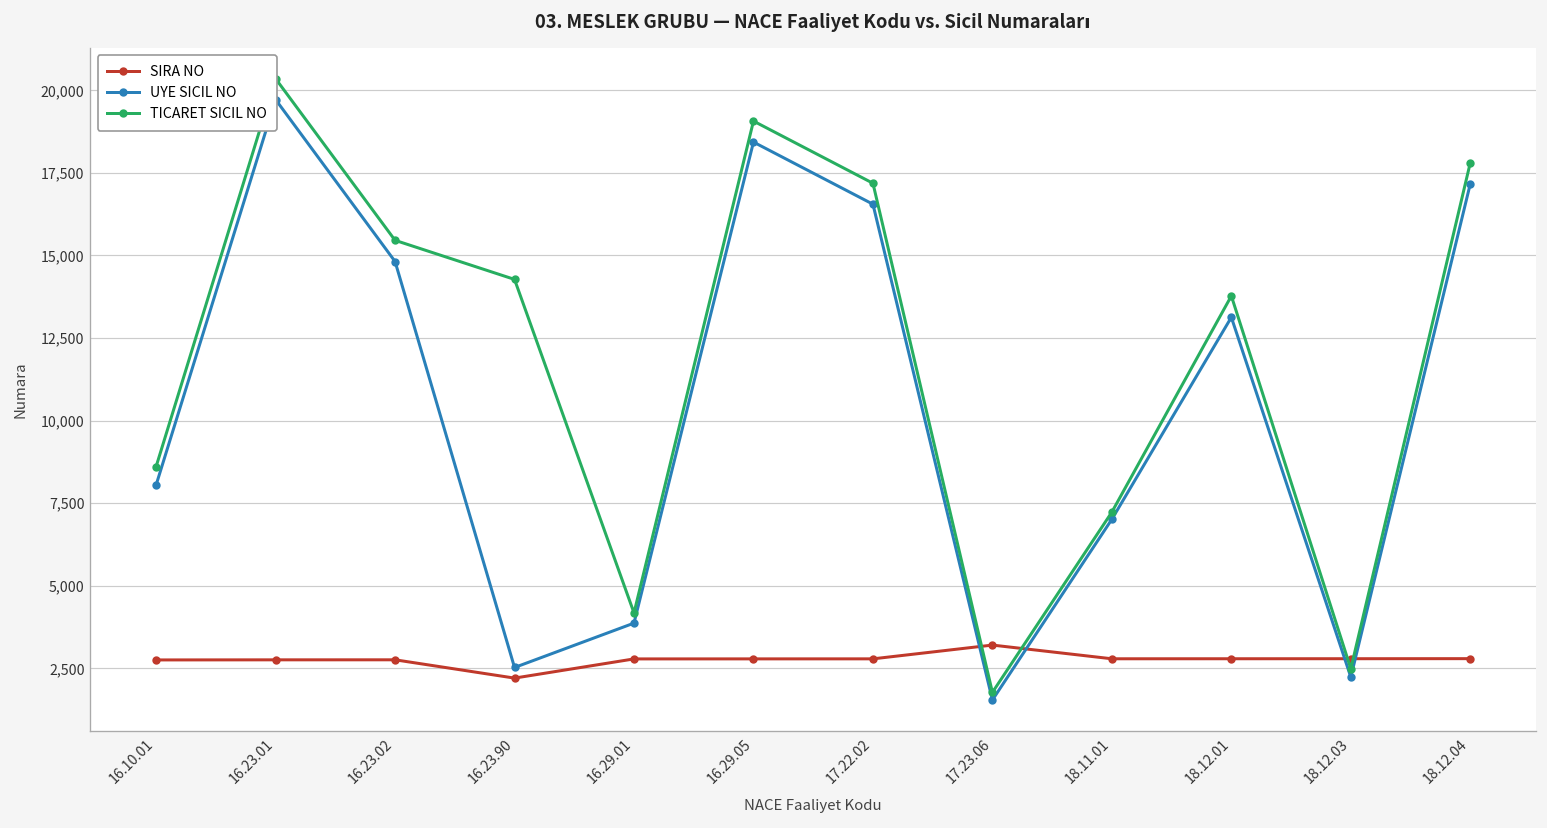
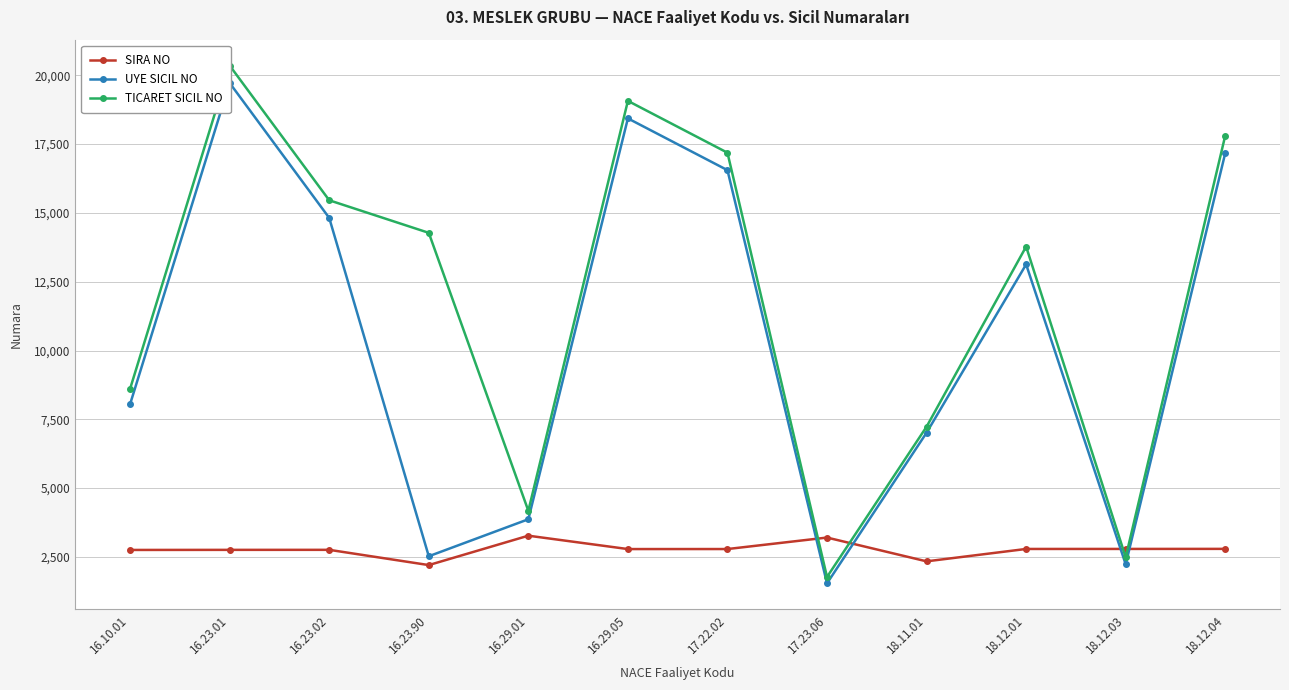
  {
    "SIRA NO": {
      "16.10.01": "2,800",
      "16.23.01": "2,800",
      "16.23.02": "2,800",
      "16.23.90": "2,200",
-     "16.29.01": "2,800",
+     "16.29.01": "3,300",
      "16.29.05": "2,800",
      "17.22.02": "2,800",
      "17.23.06": "3,200",
-     "18.11.01": "2,800",
+     "18.11.01": "2,300",
      "18.12.01": "2,800",
      "18.12.03": "2,800",
      "18.12.04": "2,800"
    },
    "UYE SICIL NO": {
      "16.10.01": "8,100",
      "16.23.02": "14,800",
      "16.23.90": "2,500",
      "16.29.01": "3,900",
      "16.29.05": "18,400",
      "17.22.02": "16,600",
      "17.23.06": "1,500",
      "18.11.01": "7,000",
      "18.12.01": "13,100",
      "18.12.03": "2,200",
      "18.12.04": "17,200"
    },
    "TICARET SICIL NO": {
      "16.10.01": "8,600",
      "16.23.02": "15,500",
      "16.23.90": "14,300",
      "16.29.01": "4,200",
      "16.29.05": "19,100",
      "17.22.02": "17,200",
      "17.23.06": "1,800",
      "18.11.01": "7,200",
      "18.12.01": "13,800",
      "18.12.03": "2,500",
      "18.12.04": "17,800"
    }
  }
